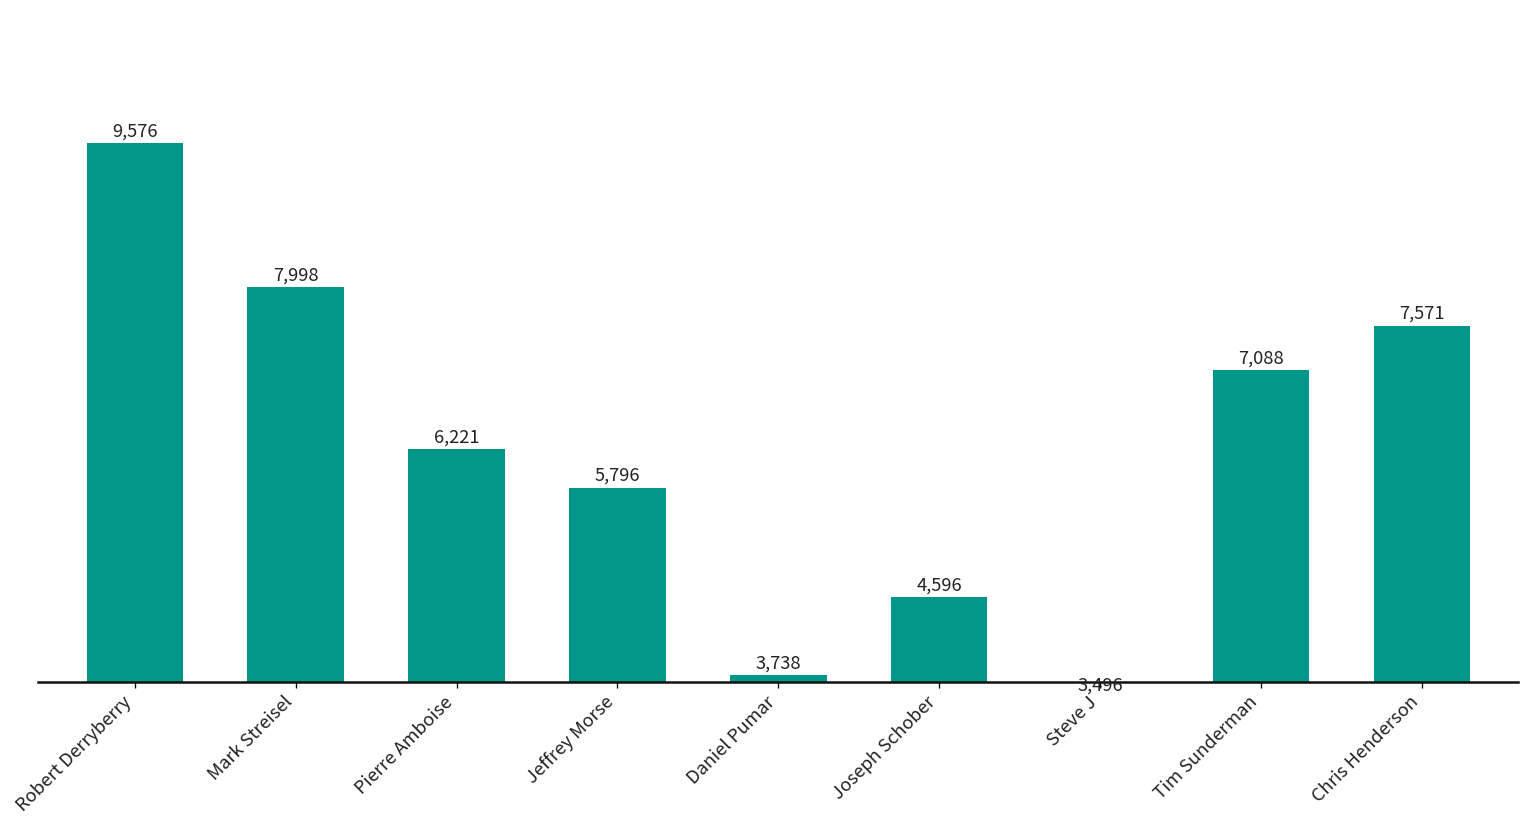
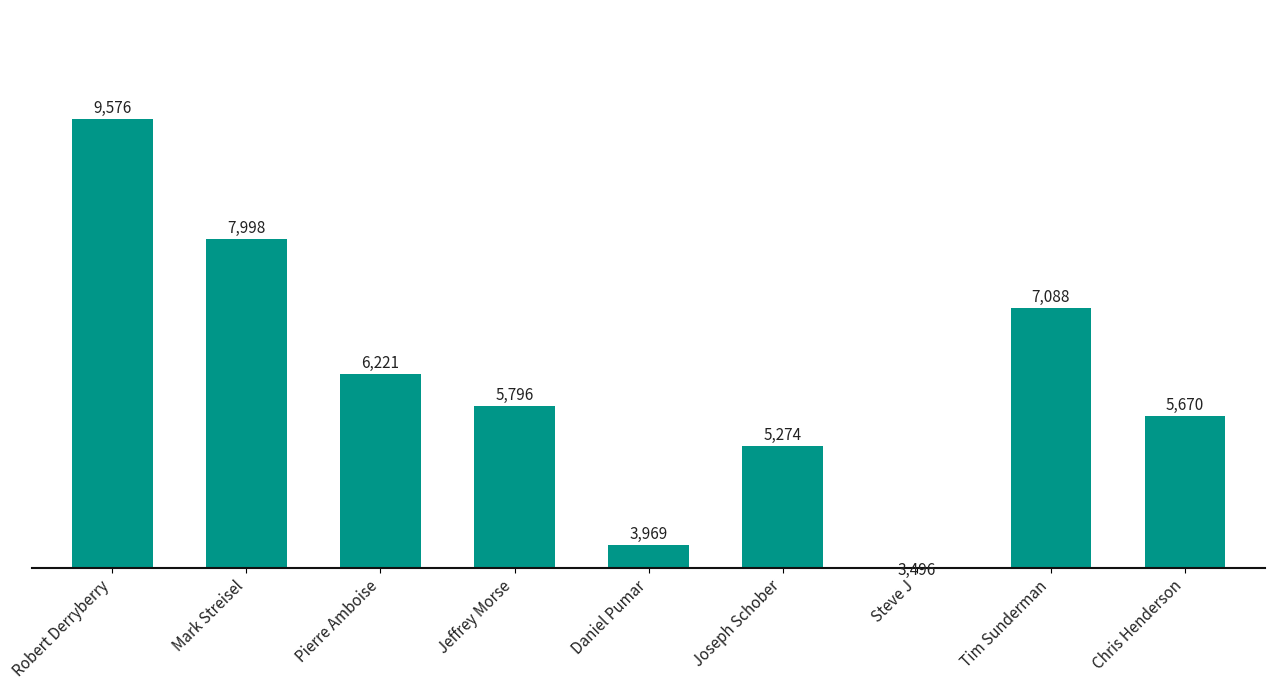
  {
    "Robert Derryberry": "9,576",
    "Mark Streisel": "7,998",
    "Pierre Amboise": "6,221",
    "Jeffrey Morse": "5,796",
-   "Daniel Pumar": "3,738",
-   "Joseph Schober": "4,596",
+   "Daniel Pumar": "3,969",
+   "Joseph Schober": "5,274",
    "Tim Sunderman": "7,088",
-   "Chris Henderson": "7,571"
+   "Chris Henderson": "5,670"
  }
